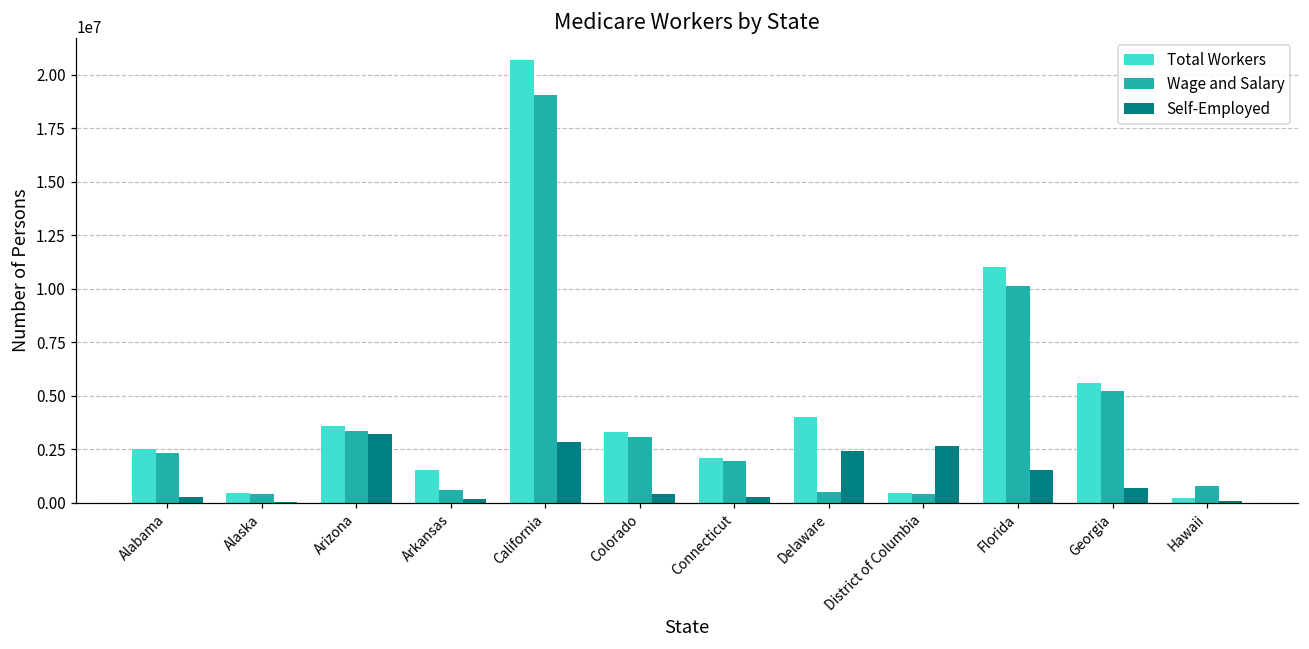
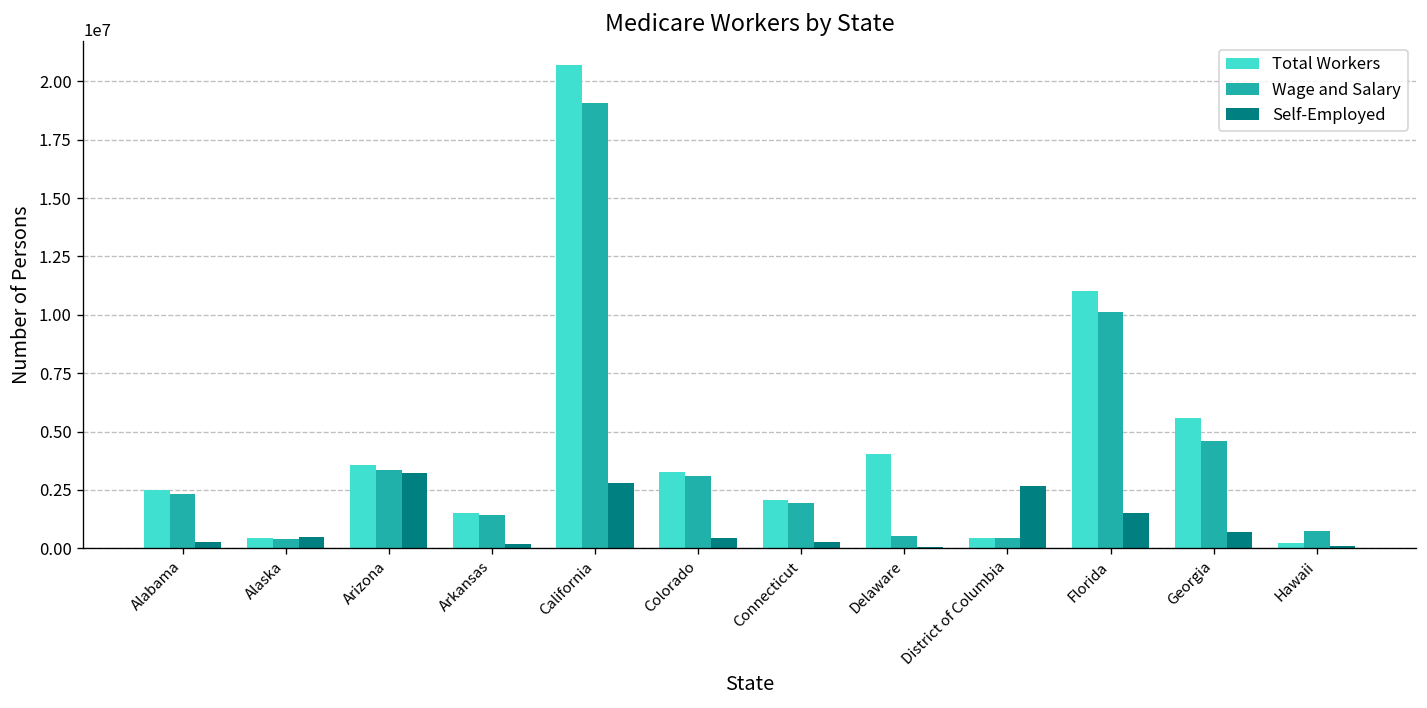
  {
    "Total Workers": {
      "Alabama": 2500000,
      "Alaska": 400000,
      "Arizona": 3600000,
      "Arkansas": 1500000,
      "California": 20700000,
      "Colorado": 3300000,
      "Connecticut": 2100000,
      "Delaware": 4000000,
      "District of Columbia": 400000,
      "Florida": 11000000,
      "Georgia": 5600000,
      "Hawaii": 200000
    },
    "Wage and Salary": {
      "Alabama": 2300000,
      "Alaska": 400000,
      "Arizona": 3400000,
-     "Arkansas": 600000,
+     "Arkansas": 1400000,
      "California": 19100000,
      "Colorado": 3100000,
      "Connecticut": 1900000,
      "Delaware": 500000,
      "District of Columbia": 400000,
      "Florida": 10100000,
-     "Georgia": 5200000,
+     "Georgia": 4600000,
      "Hawaii": 800000
    },
    "Self-Employed": {
      "Alabama": 300000,
-     "Alaska": 0,
+     "Alaska": 500000,
      "Arizona": 3200000,
      "Arkansas": 200000,
      "California": 2800000,
      "Colorado": 400000,
      "Connecticut": 300000,
-     "Delaware": 2400000,
+     "Delaware": 0,
      "District of Columbia": 2600000,
      "Florida": 1500000,
      "Georgia": 700000
    }
  }
